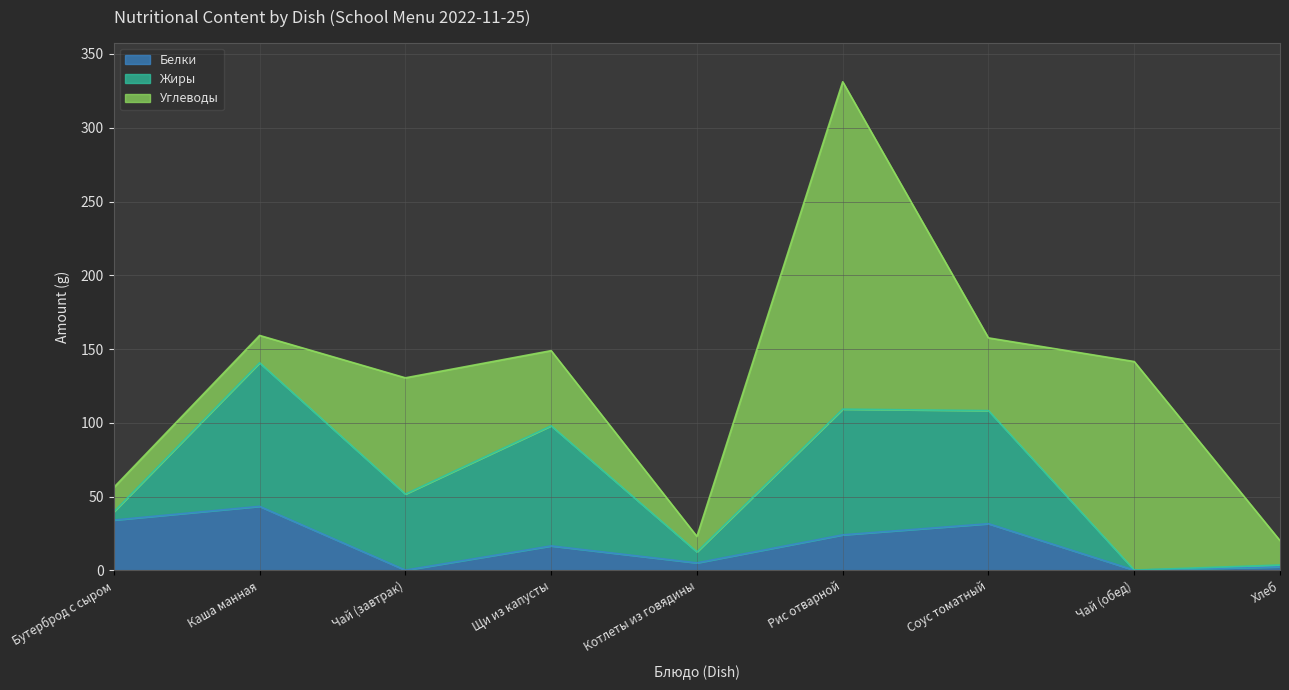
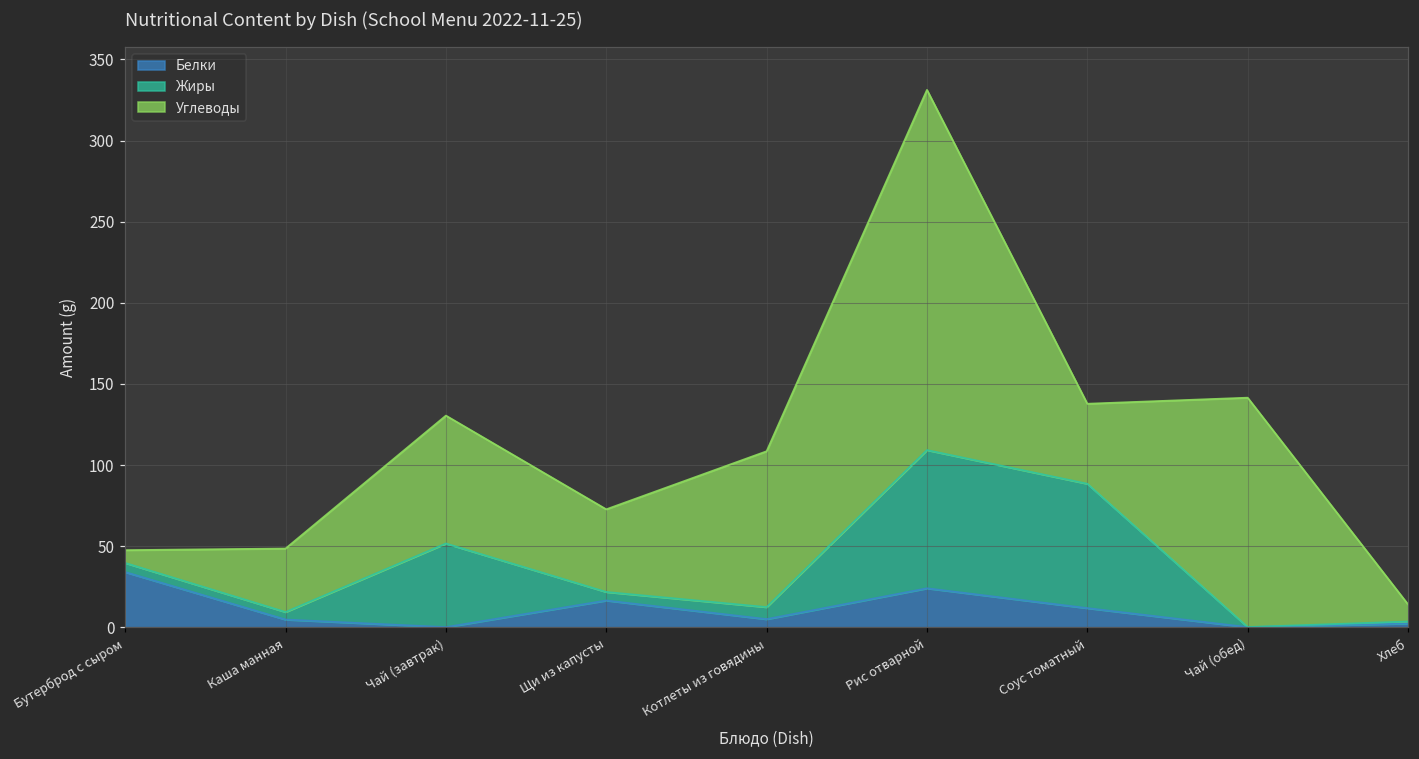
  {
    "Белки": {
      "Бутерброд с сыром": 34,
-     "Каша манная": 43,
+     "Каша манная": 5,
      "Чай (завтрак)": 0,
      "Щи из капусты": 17,
      "Котлеты из говядины": 5,
      "Рис отварной": 24,
-     "Соус томатный": 32
+     "Соус томатный": 12
    },
    "Жиры": {
      "Бутерброд с сыром": 6,
-     "Каша манная": 97,
+     "Каша манная": 5,
      "Чай (завтрак)": 52,
-     "Щи из капусты": 81,
+     "Щи из капусты": 5,
      "Котлеты из говядины": 7,
      "Рис отварной": 85,
      "Соус томатный": 77
    },
    "Углеводы": {
-     "Бутерброд с сыром": 17,
-     "Каша манная": 19,
+     "Бутерброд с сыром": 8,
+     "Каша манная": 39,
      "Чай (завтрак)": 79,
      "Щи из капусты": 51,
-     "Котлеты из говядины": 11,
+     "Котлеты из говядины": 96,
      "Рис отварной": 222,
      "Соус томатный": 49,
      "Чай (обед)": 141,
-     "Хлеб": 17
+     "Хлеб": 11
    }
  }
